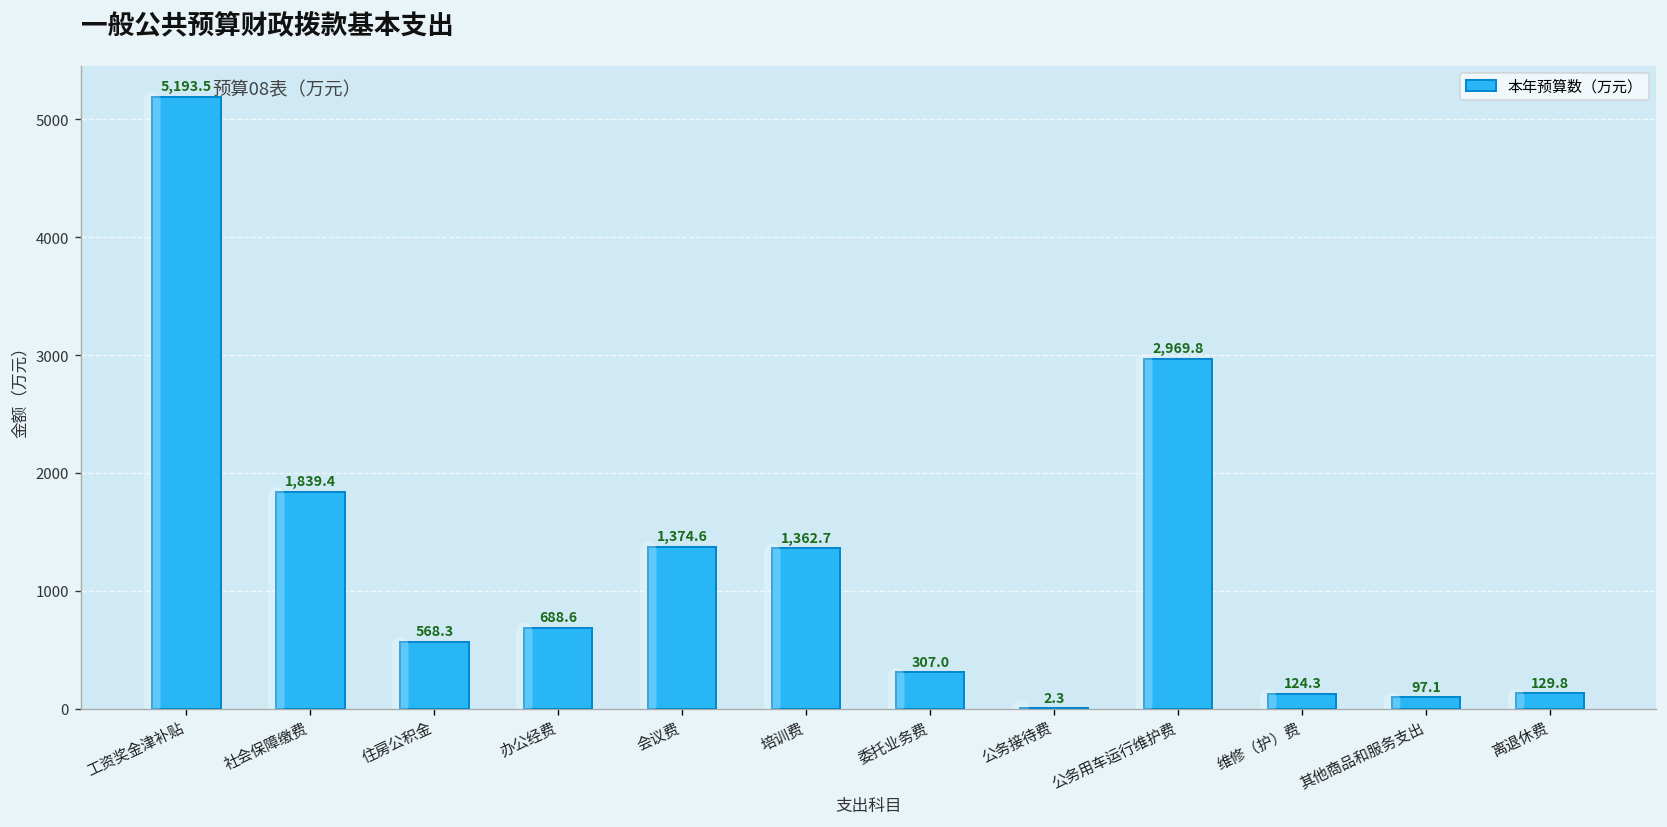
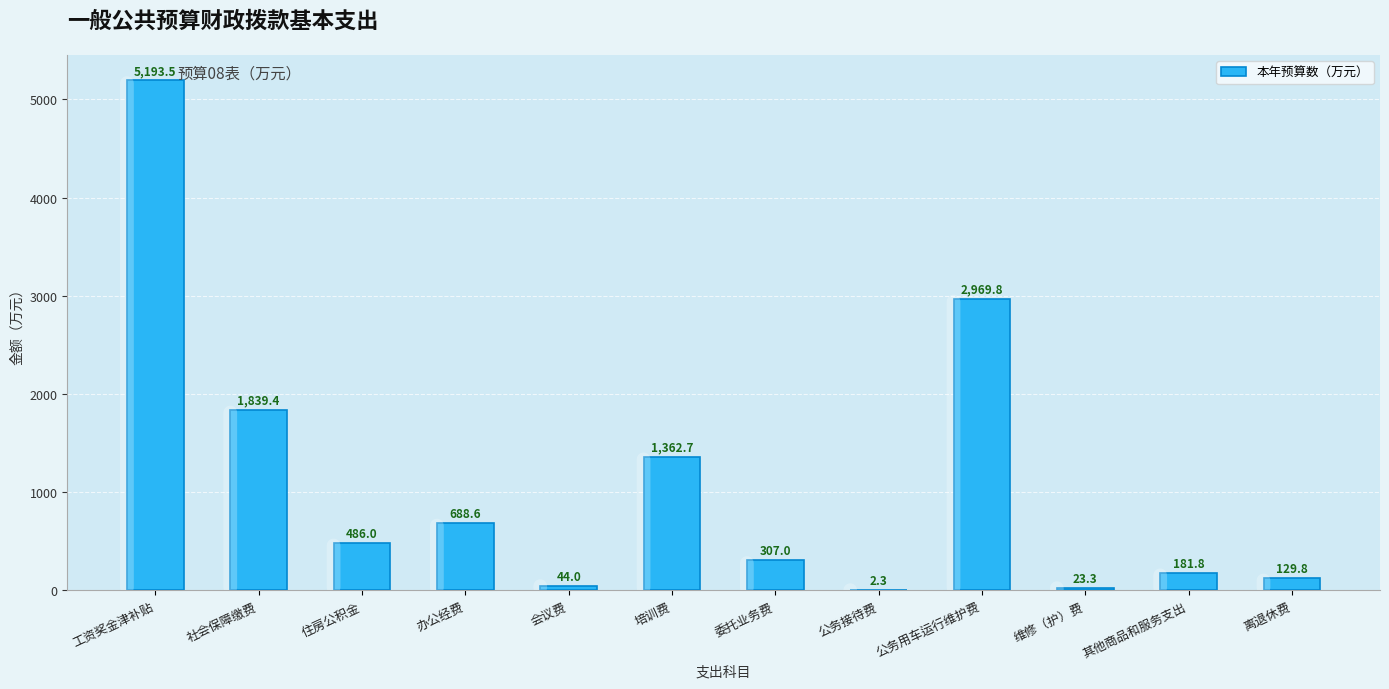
  {
    "工资奖金津补贴": "5,193.5",
    "社会保障缴费": "1,839.4",
-   "住房公积金": "568.3",
+   "住房公积金": "486.0",
    "办公经费": "688.6",
-   "会议费": "1,374.6",
+   "会议费": "44.0",
    "培训费": "1,362.7",
    "委托业务费": "307.0",
    "公务接待费": "2.3",
    "公务用车运行维护费": "2,969.8",
-   "维修（护）费": "124.3",
-   "其他商品和服务支出": "97.1",
+   "维修（护）费": "23.3",
+   "其他商品和服务支出": "181.8",
    "离退休费": "129.8"
  }
